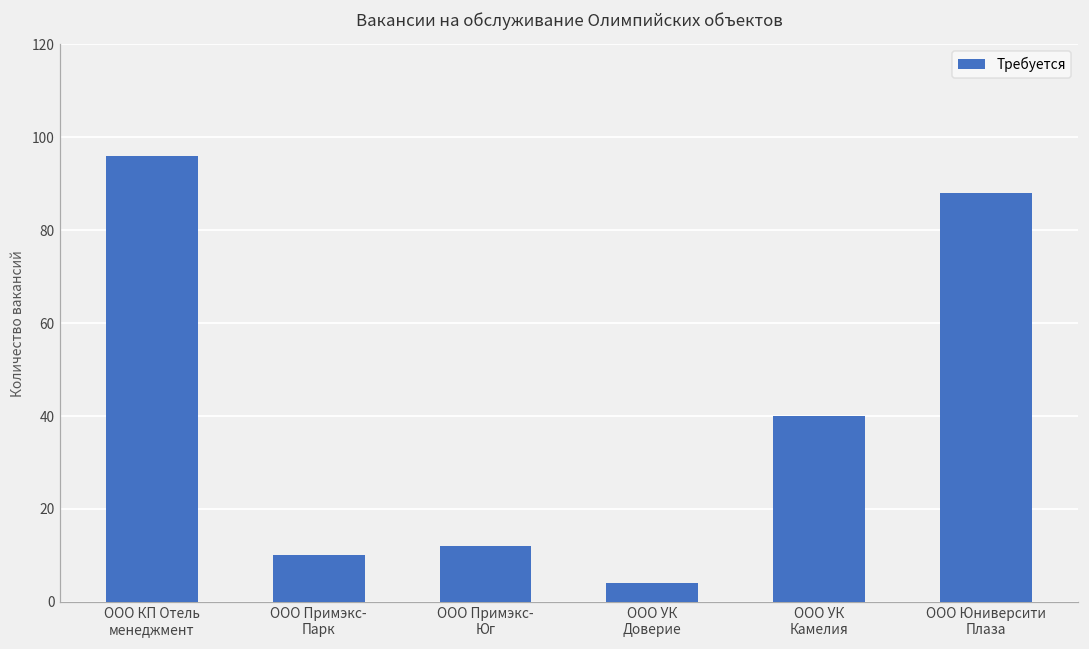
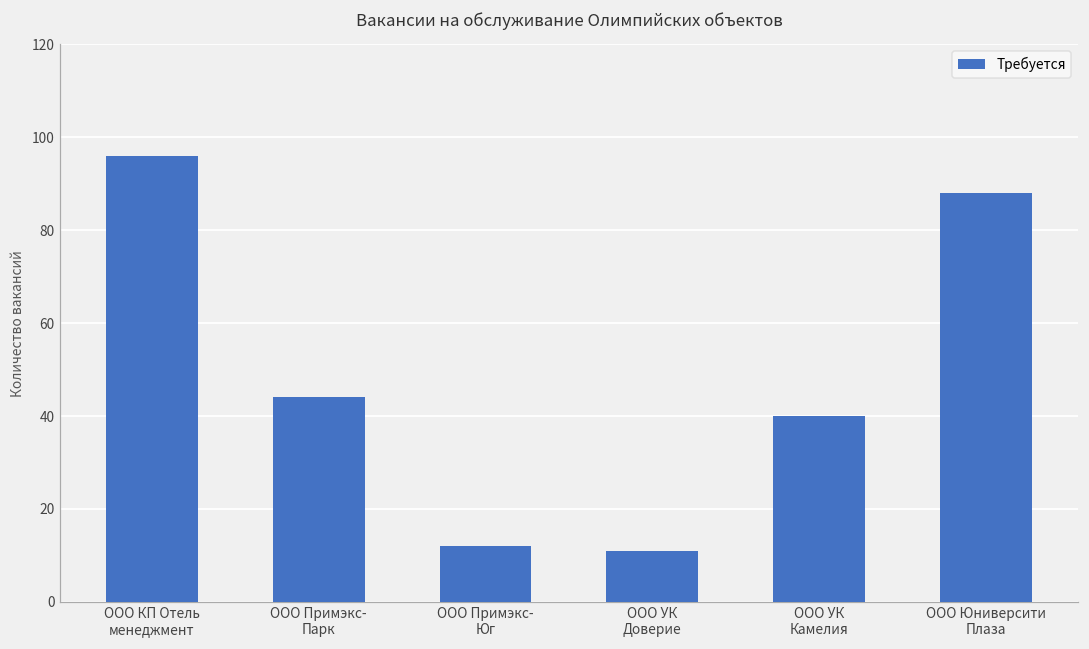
  {
    "ООО КП Отель менеджмент": 96,
-   "ООО Примэкс- Парк": 10,
+   "ООО Примэкс- Парк": 44,
    "ООО Примэкс- Юг": 12,
-   "ООО УК Доверие": 4,
+   "ООО УК Доверие": 11,
    "ООО УК Камелия": 40,
    "ООО Юниверсити Плаза": 88
  }
